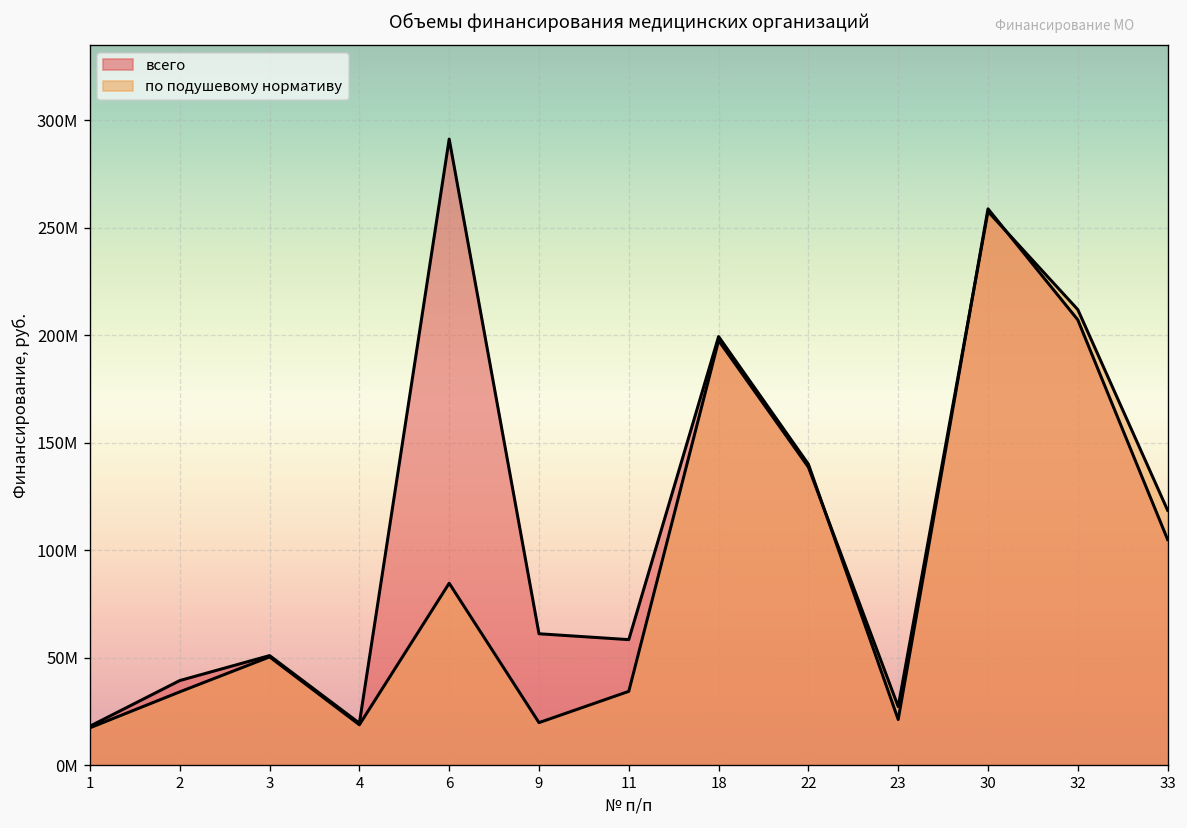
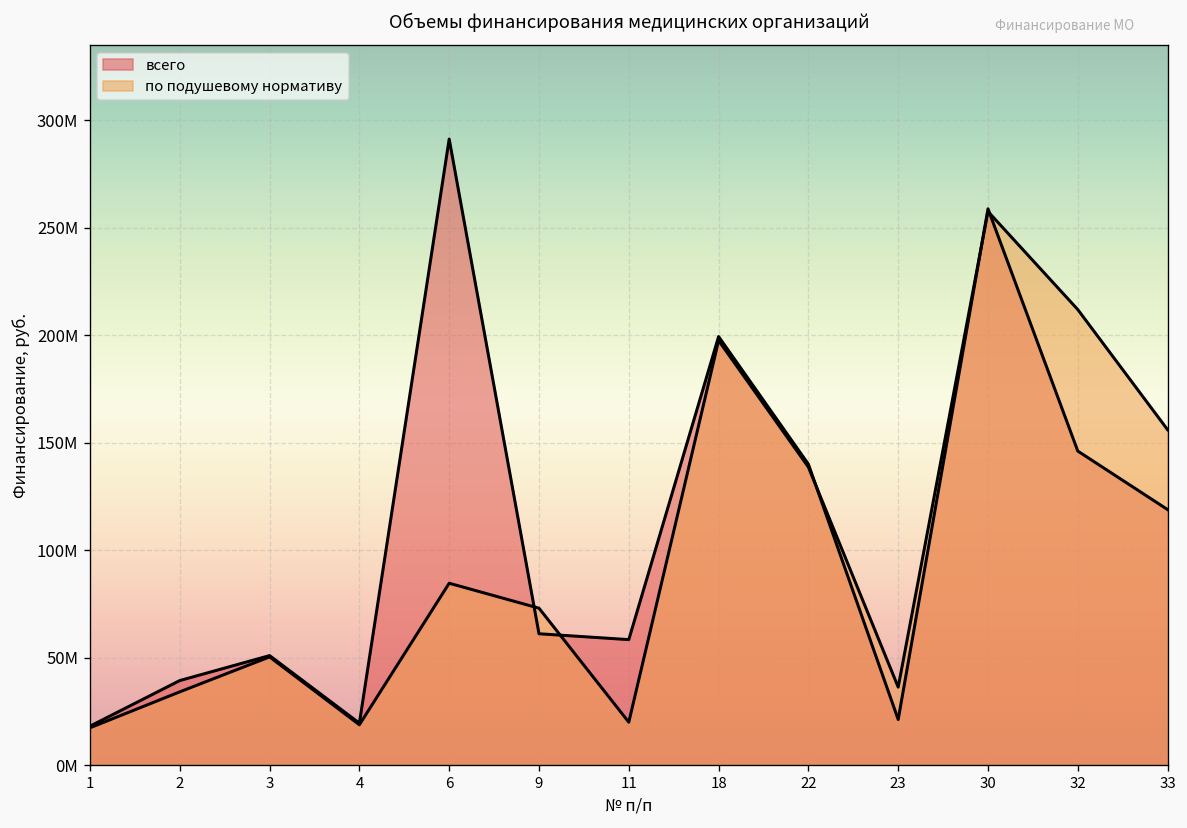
  {
    "всего": {
      "2": 39000000,
      "6": 291000000,
      "9": 61000000,
      "11": 58000000,
      "18": 199000000,
      "23": 21000000,
-     "32": 207000000,
-     "33": 105000000
+     "32": 146000000,
+     "33": 119000000
    },
    "по подушевому нормативу": {
      "2": 34000000,
      "6": 85000000,
-     "9": 20000000,
-     "11": 34000000,
+     "9": 73000000,
+     "11": 20000000,
      "18": 198000000,
-     "23": 27000000,
+     "23": 36000000,
      "32": 212000000,
-     "33": 119000000
+     "33": 156000000
    }
  }
